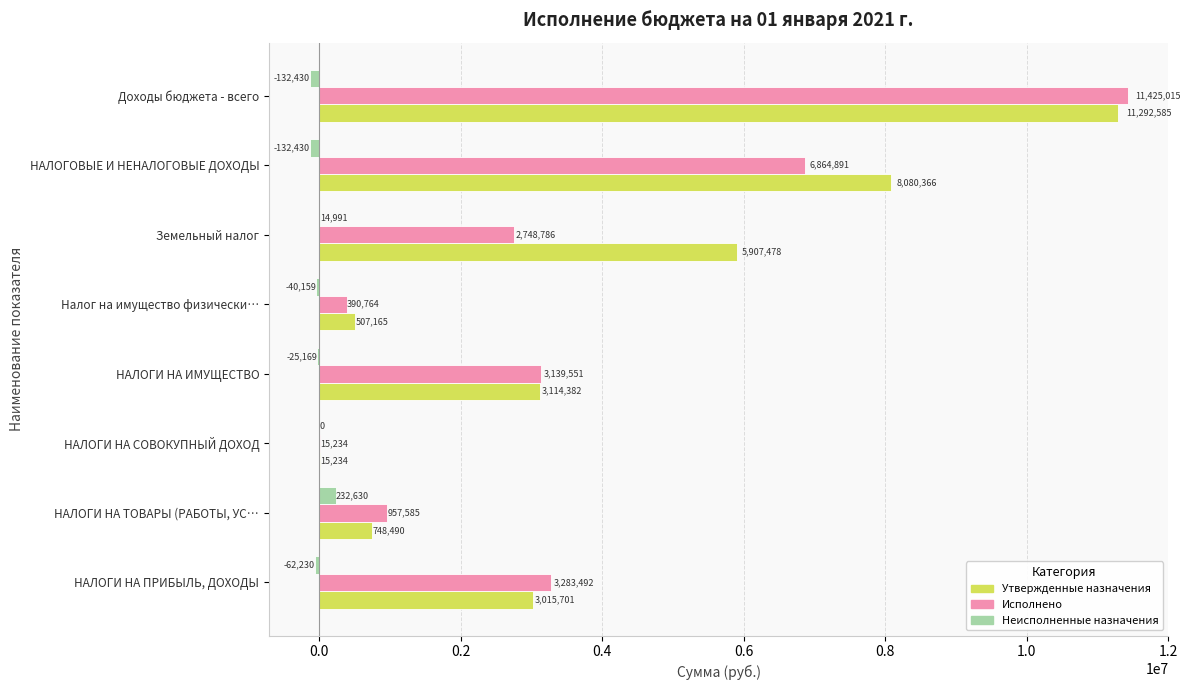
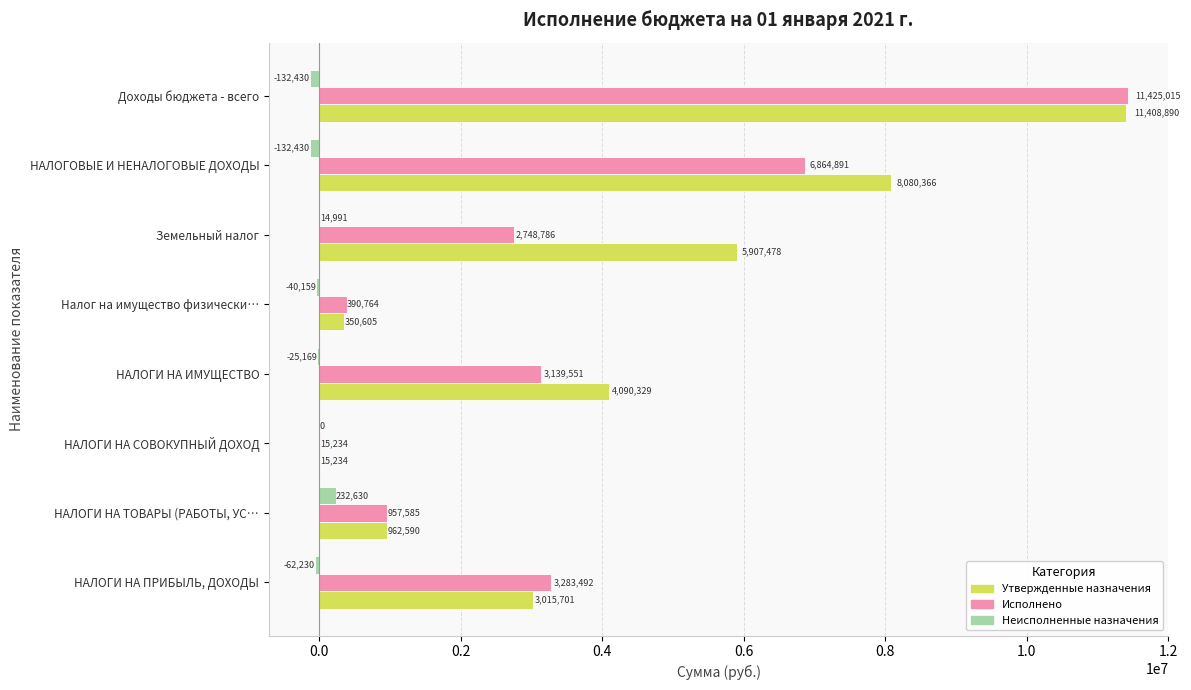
  {
    "Утвержденные назначения": {
-     "Доходы бюджета - всего": "11,292,585",
+     "Доходы бюджета - всего": "11,408,890",
      "НАЛОГОВЫЕ И НЕНАЛОГОВЫЕ ДОХОДЫ": "8,080,366",
      "Земельный налог": "5,907,478",
-     "Налог на имущество физически…": "507,165",
-     "НАЛОГИ НА ИМУЩЕСТВО": "3,114,382",
+     "Налог на имущество физически…": "350,605",
+     "НАЛОГИ НА ИМУЩЕСТВО": "4,090,329",
      "НАЛОГИ НА СОВОКУПНЫЙ ДОХОД": "15,234",
-     "НАЛОГИ НА ТОВАРЫ (РАБОТЫ, УС…": "748,490",
+     "НАЛОГИ НА ТОВАРЫ (РАБОТЫ, УС…": "962,590",
      "НАЛОГИ НА ПРИБЫЛЬ, ДОХОДЫ": "3,015,701"
    },
    "Исполнено": {
      "Доходы бюджета - всего": "11,425,015",
      "НАЛОГОВЫЕ И НЕНАЛОГОВЫЕ ДОХОДЫ": "6,864,891",
      "Земельный налог": "2,748,786",
      "Налог на имущество физически…": "390,764",
      "НАЛОГИ НА ИМУЩЕСТВО": "3,139,551",
      "НАЛОГИ НА СОВОКУПНЫЙ ДОХОД": "15,234",
      "НАЛОГИ НА ТОВАРЫ (РАБОТЫ, УС…": "957,585",
      "НАЛОГИ НА ПРИБЫЛЬ, ДОХОДЫ": "3,283,492"
    },
    "Неисполненные назначения": {
      "Доходы бюджета - всего": "-132,430",
      "НАЛОГОВЫЕ И НЕНАЛОГОВЫЕ ДОХОДЫ": "-132,430",
      "Земельный налог": "14,991",
      "Налог на имущество физически…": "-40,159",
      "НАЛОГИ НА ИМУЩЕСТВО": "-25,169",
      "НАЛОГИ НА СОВОКУПНЫЙ ДОХОД": "0",
      "НАЛОГИ НА ТОВАРЫ (РАБОТЫ, УС…": "232,630",
      "НАЛОГИ НА ПРИБЫЛЬ, ДОХОДЫ": "-62,230"
    }
  }
